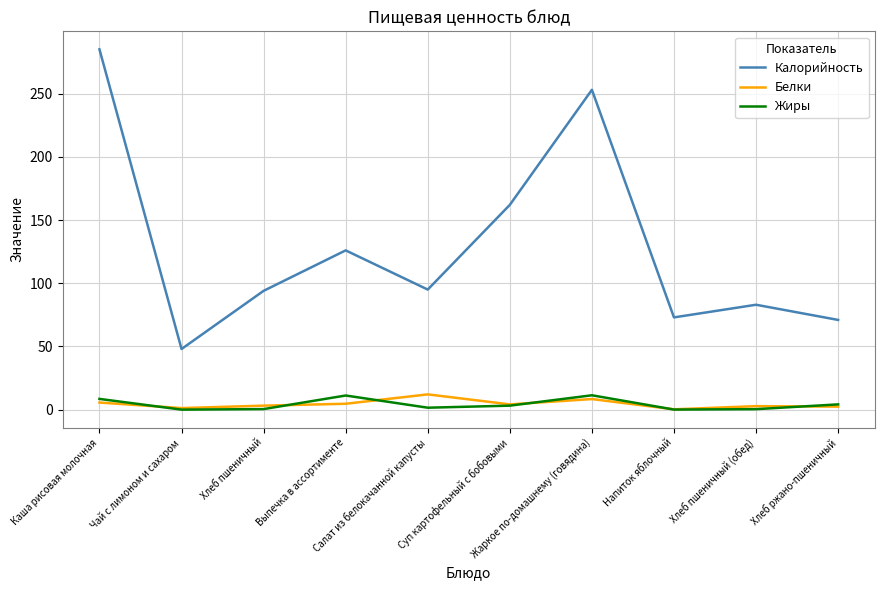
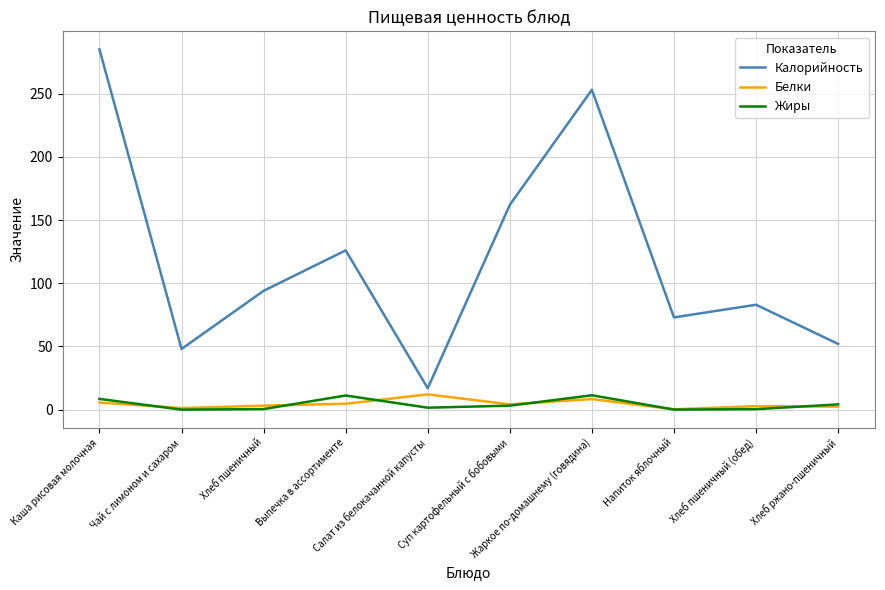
  {
    "Калорийность": {
      "Каша рисовая молочная": 285,
      "Чай с лимоном и сахаром": 48,
      "Хлеб пшеничный": 94,
      "Выпечка в ассортименте": 126,
-     "Салат из белокачанной капусты": 95,
+     "Салат из белокачанной капусты": 17,
      "Суп картофельный с бобовыми": 162,
      "Жаркое по-домашнему (говядина)": 253,
      "Напиток яблочный": 73,
      "Хлеб пшеничный (обед)": 83,
-     "Хлеб ржано-пшеничный": 71
+     "Хлеб ржано-пшеничный": 52
    },
    "Белки": {
      "Каша рисовая молочная": 6,
      "Хлеб пшеничный": 3,
      "Выпечка в ассортименте": 5,
      "Салат из белокачанной капусты": 12,
      "Жаркое по-домашнему (говядина)": 8,
      "Хлеб пшеничный (обед)": 3
    },
    "Жиры": {
      "Каша рисовая молочная": 9,
      "Хлеб пшеничный": 0,
      "Выпечка в ассортименте": 11,
      "Салат из белокачанной капусты": 2,
      "Жаркое по-домашнему (говядина)": 11,
      "Хлеб пшеничный (обед)": 0
    }
  }
